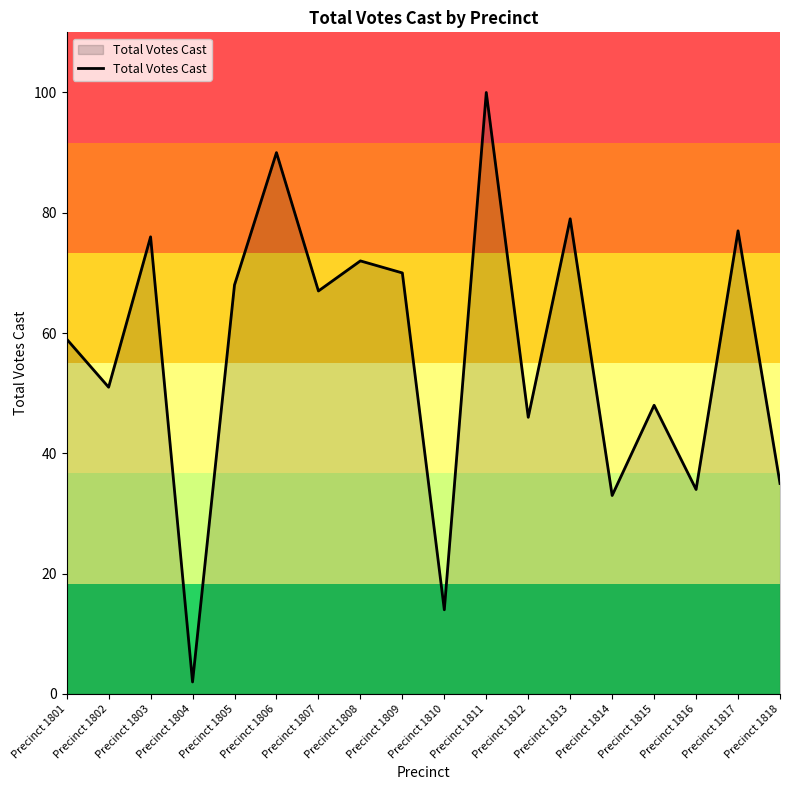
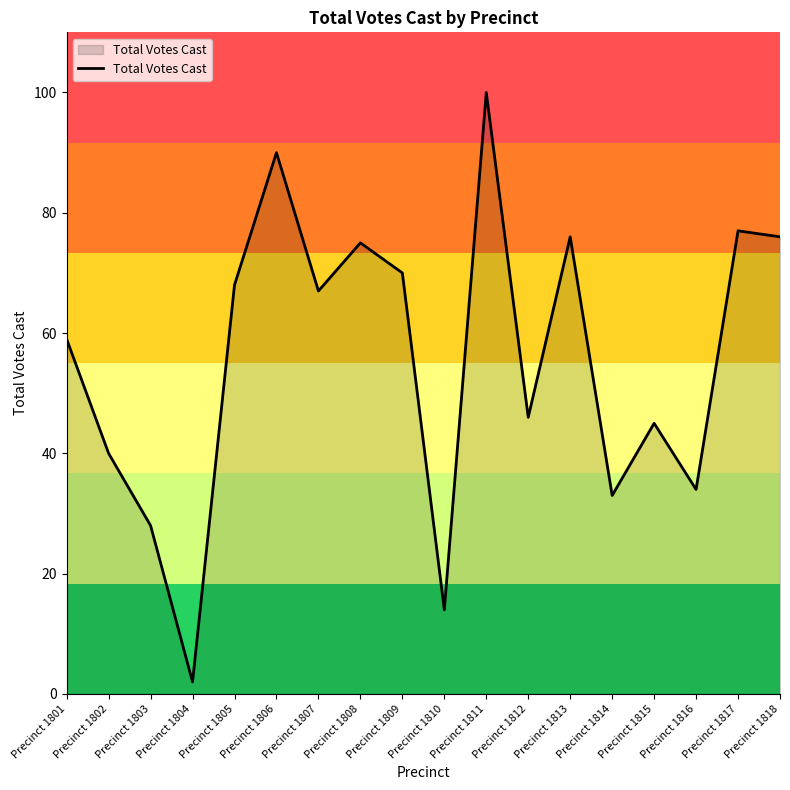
  {
    "Precinct 1801": 59,
-   "Precinct 1802": 51,
-   "Precinct 1803": 76,
+   "Precinct 1802": 40,
+   "Precinct 1803": 28,
    "Precinct 1804": 2,
    "Precinct 1805": 68,
    "Precinct 1806": 90,
    "Precinct 1807": 67,
-   "Precinct 1808": 72,
+   "Precinct 1808": 75,
    "Precinct 1809": 70,
    "Precinct 1810": 14,
    "Precinct 1811": 100,
    "Precinct 1812": 46,
-   "Precinct 1813": 79,
+   "Precinct 1813": 76,
    "Precinct 1814": 33,
-   "Precinct 1815": 48,
+   "Precinct 1815": 45,
    "Precinct 1816": 34,
    "Precinct 1817": 77,
-   "Precinct 1818": 35
+   "Precinct 1818": 76
  }
